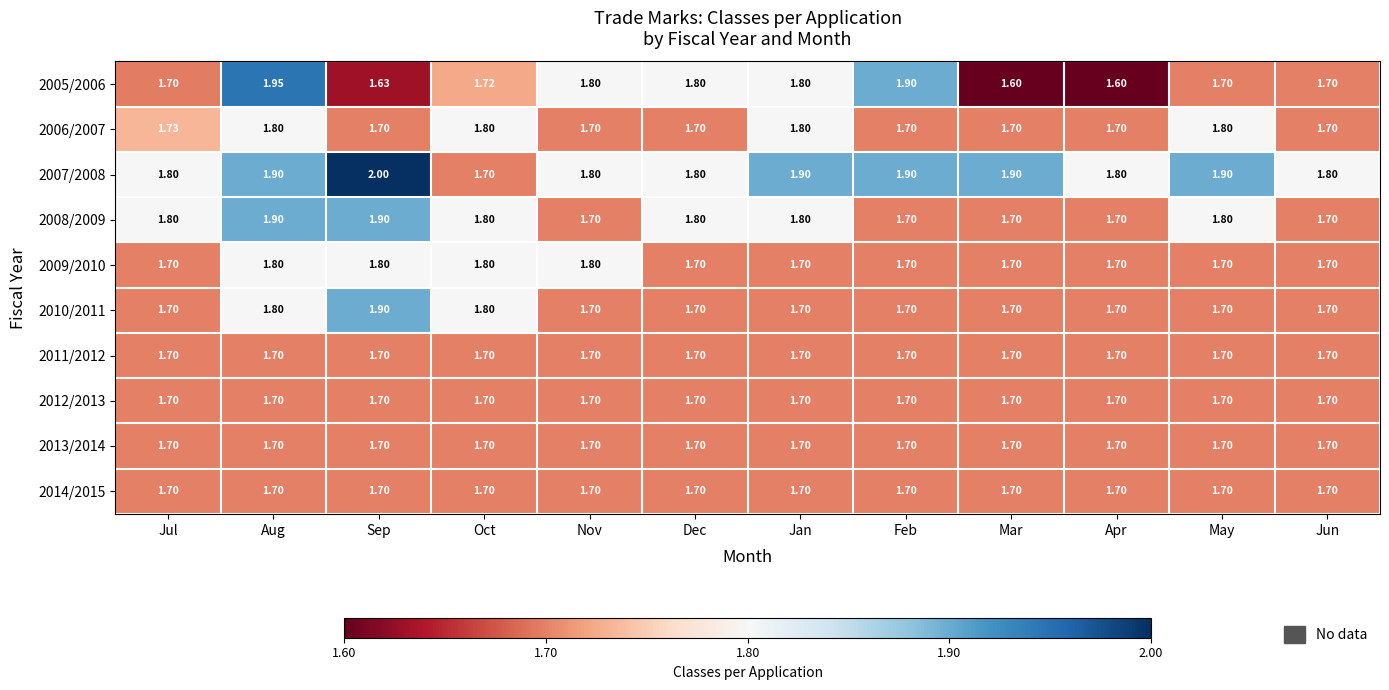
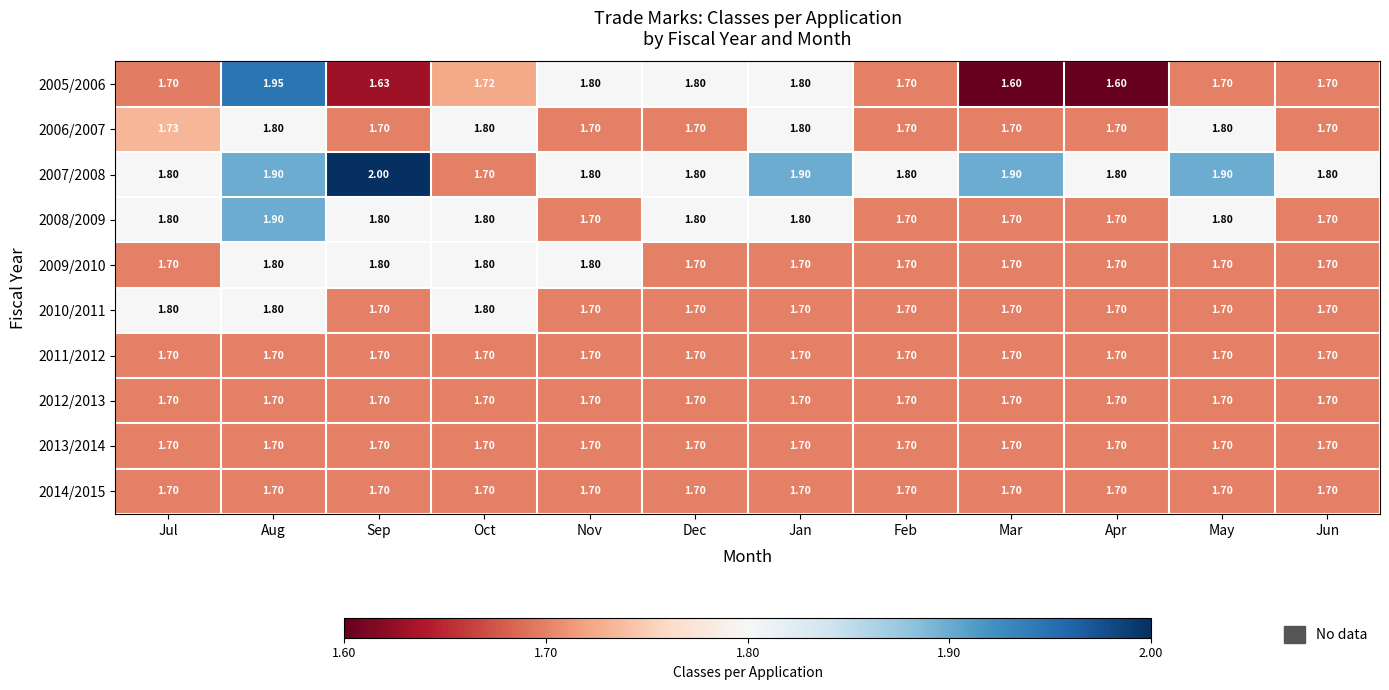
  {
    "2005/2006": {
      "Jul": 1.70,
      "Aug": 1.95,
      "Sep": 1.63,
      "Oct": 1.72,
      "Nov": 1.80,
      "Dec": 1.80,
      "Jan": 1.80,
-     "Feb": 1.90,
+     "Feb": 1.70,
      "Mar": 1.60,
      "Apr": 1.60,
      "May": 1.70,
      "Jun": 1.70
    },
    "2006/2007": {
      "Jul": 1.73,
      "Aug": 1.80,
      "Sep": 1.70,
      "Oct": 1.80,
      "Nov": 1.70,
      "Dec": 1.70,
      "Jan": 1.80,
      "Feb": 1.70,
      "Mar": 1.70,
      "Apr": 1.70,
      "May": 1.80,
      "Jun": 1.70
    },
    "2007/2008": {
      "Jul": 1.80,
      "Aug": 1.90,
      "Sep": 2.00,
      "Oct": 1.70,
      "Nov": 1.80,
      "Dec": 1.80,
      "Jan": 1.90,
-     "Feb": 1.90,
+     "Feb": 1.80,
      "Mar": 1.90,
      "Apr": 1.80,
      "May": 1.90,
      "Jun": 1.80
    },
    "2008/2009": {
      "Jul": 1.80,
      "Aug": 1.90,
-     "Sep": 1.90,
+     "Sep": 1.80,
      "Oct": 1.80,
      "Nov": 1.70,
      "Dec": 1.80,
      "Jan": 1.80,
      "Feb": 1.70,
      "Mar": 1.70,
      "Apr": 1.70,
      "May": 1.80,
      "Jun": 1.70
    },
    "2009/2010": {
      "Jul": 1.70,
      "Aug": 1.80,
      "Sep": 1.80,
      "Oct": 1.80,
      "Nov": 1.80,
      "Dec": 1.70,
      "Jan": 1.70,
      "Feb": 1.70,
      "Mar": 1.70,
      "Apr": 1.70,
      "May": 1.70,
      "Jun": 1.70
    },
    "2010/2011": {
-     "Jul": 1.70,
+     "Jul": 1.80,
      "Aug": 1.80,
-     "Sep": 1.90,
+     "Sep": 1.70,
      "Oct": 1.80,
      "Nov": 1.70,
      "Dec": 1.70,
      "Jan": 1.70,
      "Feb": 1.70,
      "Mar": 1.70,
      "Apr": 1.70,
      "May": 1.70,
      "Jun": 1.70
    },
    "2011/2012": {
      "Jul": 1.70,
      "Aug": 1.70,
      "Sep": 1.70,
      "Oct": 1.70,
      "Nov": 1.70,
      "Dec": 1.70,
      "Jan": 1.70,
      "Feb": 1.70,
      "Mar": 1.70,
      "Apr": 1.70,
      "May": 1.70,
      "Jun": 1.70
    },
    "2012/2013": {
      "Jul": 1.70,
      "Aug": 1.70,
      "Sep": 1.70,
      "Oct": 1.70,
      "Nov": 1.70,
      "Dec": 1.70,
      "Jan": 1.70,
      "Feb": 1.70,
      "Mar": 1.70,
      "Apr": 1.70,
      "May": 1.70,
      "Jun": 1.70
    },
    "2013/2014": {
      "Jul": 1.70,
      "Aug": 1.70,
      "Sep": 1.70,
      "Oct": 1.70,
      "Nov": 1.70,
      "Dec": 1.70,
      "Jan": 1.70,
      "Feb": 1.70,
      "Mar": 1.70,
      "Apr": 1.70,
      "May": 1.70,
      "Jun": 1.70
    },
    "2014/2015": {
      "Jul": 1.70,
      "Aug": 1.70,
      "Sep": 1.70,
      "Oct": 1.70,
      "Nov": 1.70,
      "Dec": 1.70,
      "Jan": 1.70,
      "Feb": 1.70,
      "Mar": 1.70,
      "Apr": 1.70,
      "May": 1.70,
      "Jun": 1.70
    }
  }
